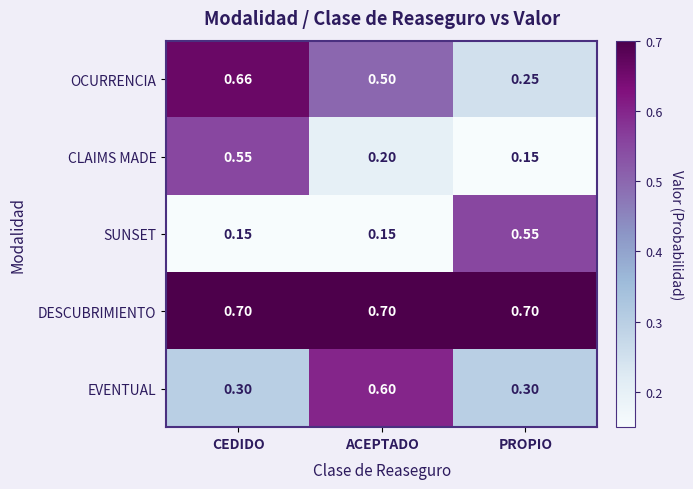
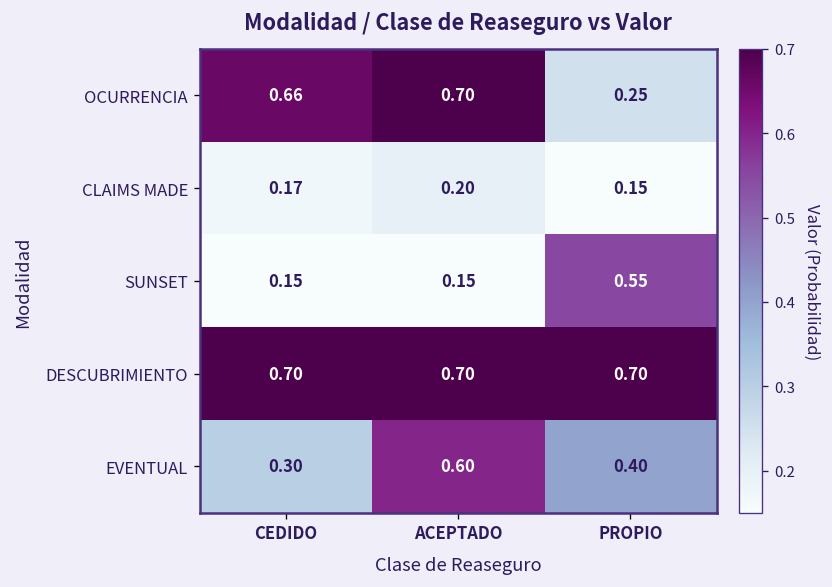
  {
    "OCURRENCIA": {
      "CEDIDO": 0.66,
-     "ACEPTADO": 0.50,
+     "ACEPTADO": 0.70,
      "PROPIO": 0.25
    },
    "CLAIMS MADE": {
-     "CEDIDO": 0.55,
+     "CEDIDO": 0.17,
      "ACEPTADO": 0.20,
      "PROPIO": 0.15
    },
    "SUNSET": {
      "CEDIDO": 0.15,
      "ACEPTADO": 0.15,
      "PROPIO": 0.55
    },
    "DESCUBRIMIENTO": {
      "CEDIDO": 0.70,
      "ACEPTADO": 0.70,
      "PROPIO": 0.70
    },
    "EVENTUAL": {
      "CEDIDO": 0.30,
      "ACEPTADO": 0.60,
-     "PROPIO": 0.30
+     "PROPIO": 0.40
    }
  }
